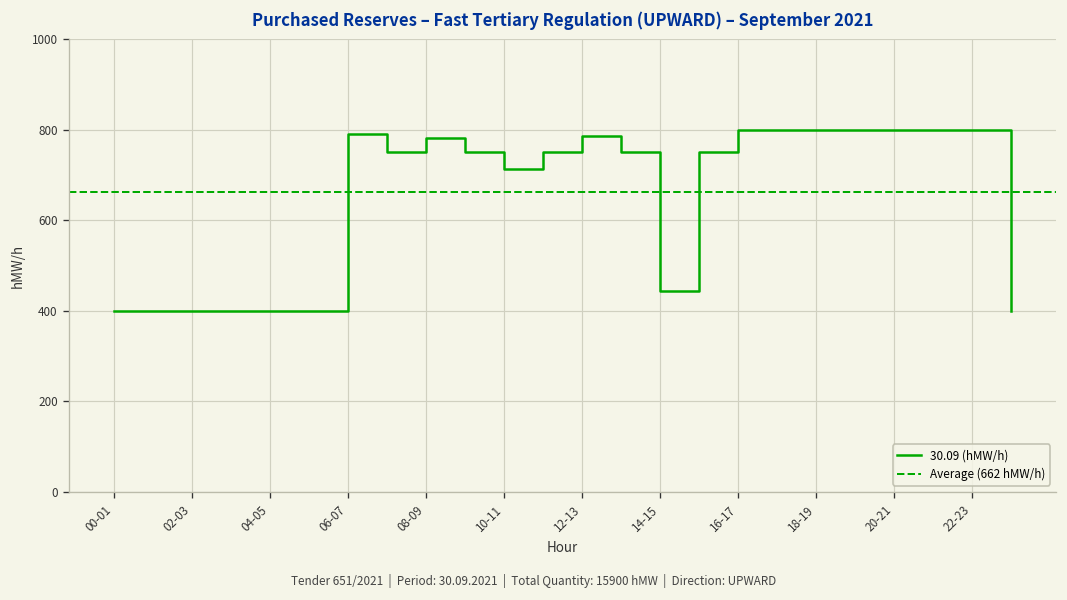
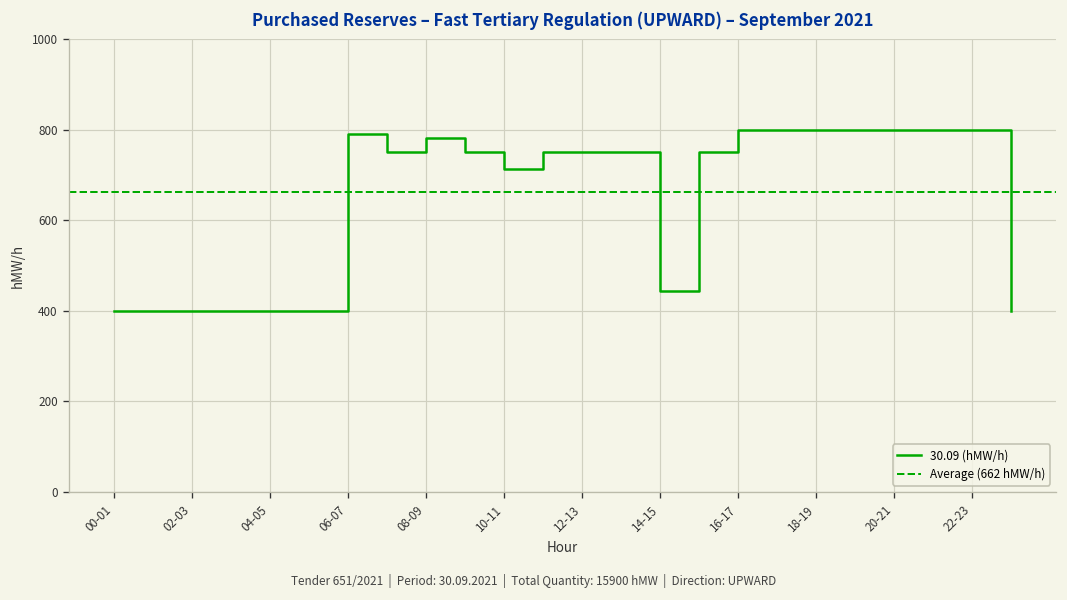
  {
    "00-01": 400,
    "02-03": 400,
    "04-05": 400,
    "06-07": 790,
    "08-09": 780,
    "10-11": 710,
-   "12-13": 790,
+   "12-13": 750,
    "14-15": 440,
    "16-17": 800,
    "18-19": 800,
    "20-21": 800,
    "22-23": 800
  }
